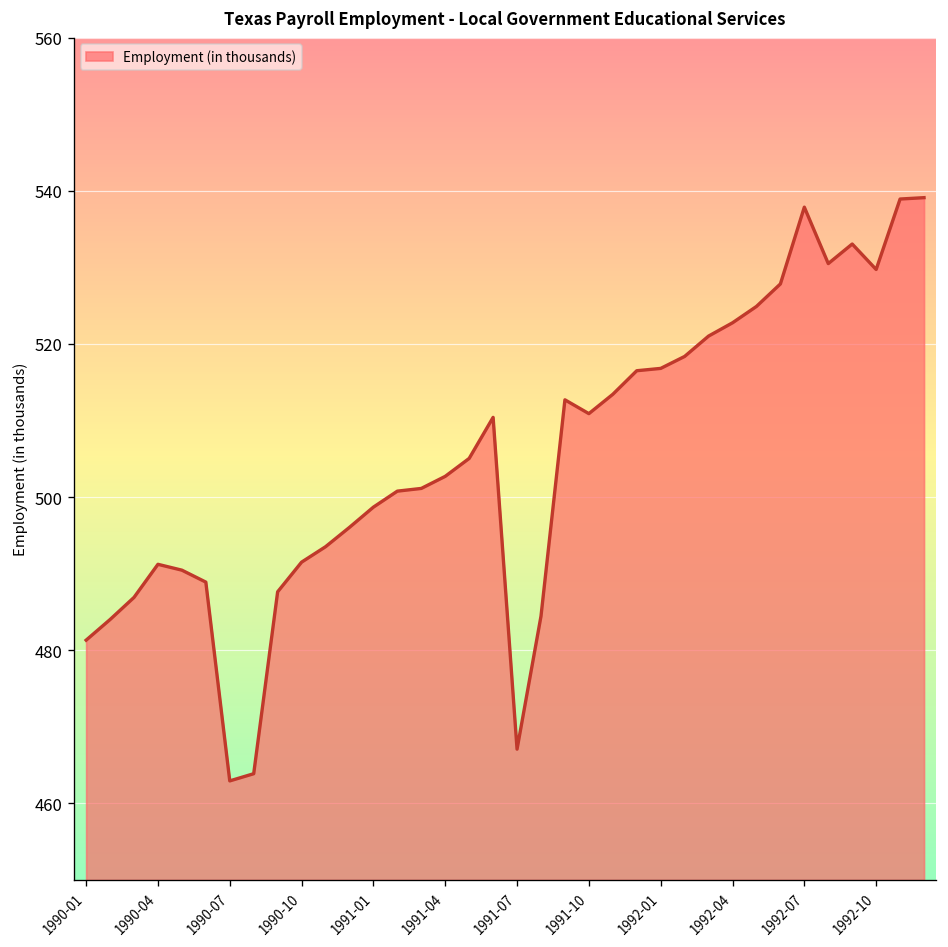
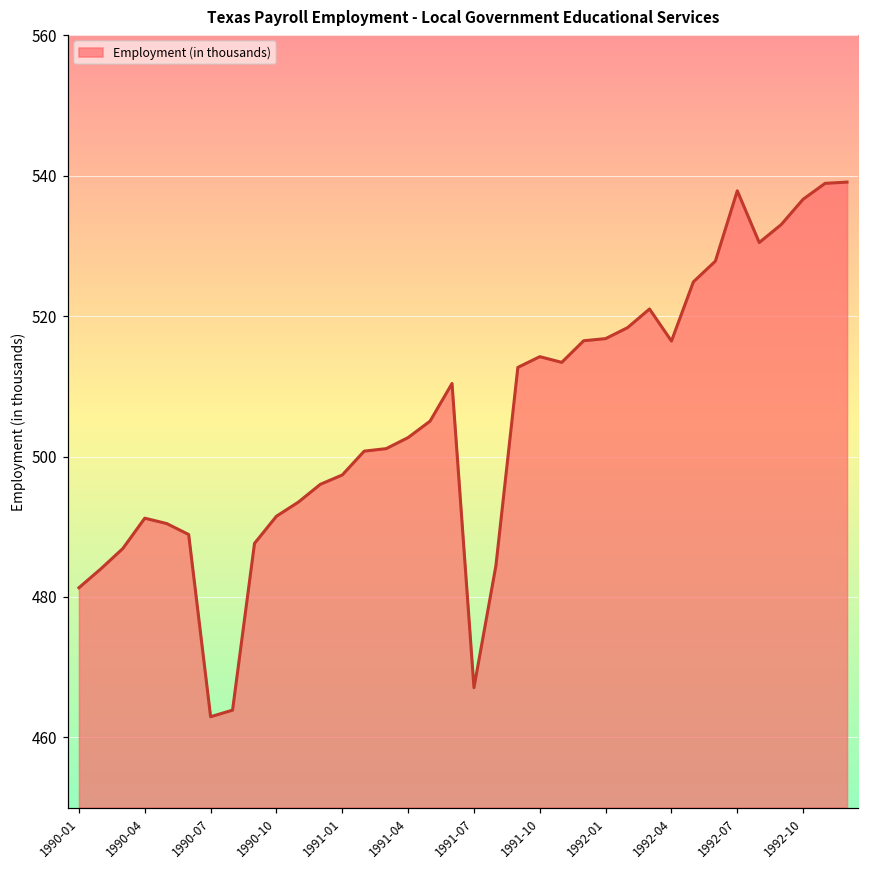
  {
    "1990-01": 481,
    "1990-04": 491,
    "1990-07": 463,
    "1990-10": 491,
-   "1991-01": 499,
+   "1991-01": 497,
    "1991-04": 503,
    "1991-07": 467,
-   "1991-10": 511,
+   "1991-10": 514,
    "1992-01": 517,
-   "1992-04": 523,
+   "1992-04": 516,
    "1992-07": 538,
-   "1992-10": 530
+   "1992-10": 537
  }
